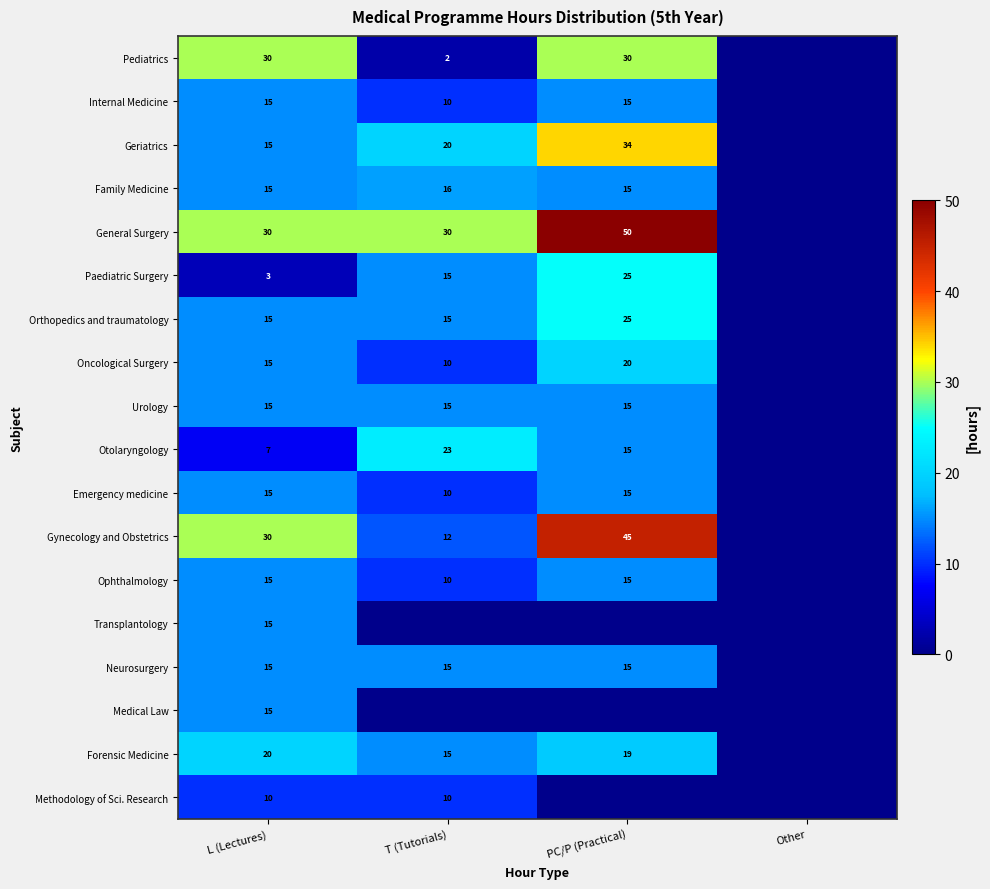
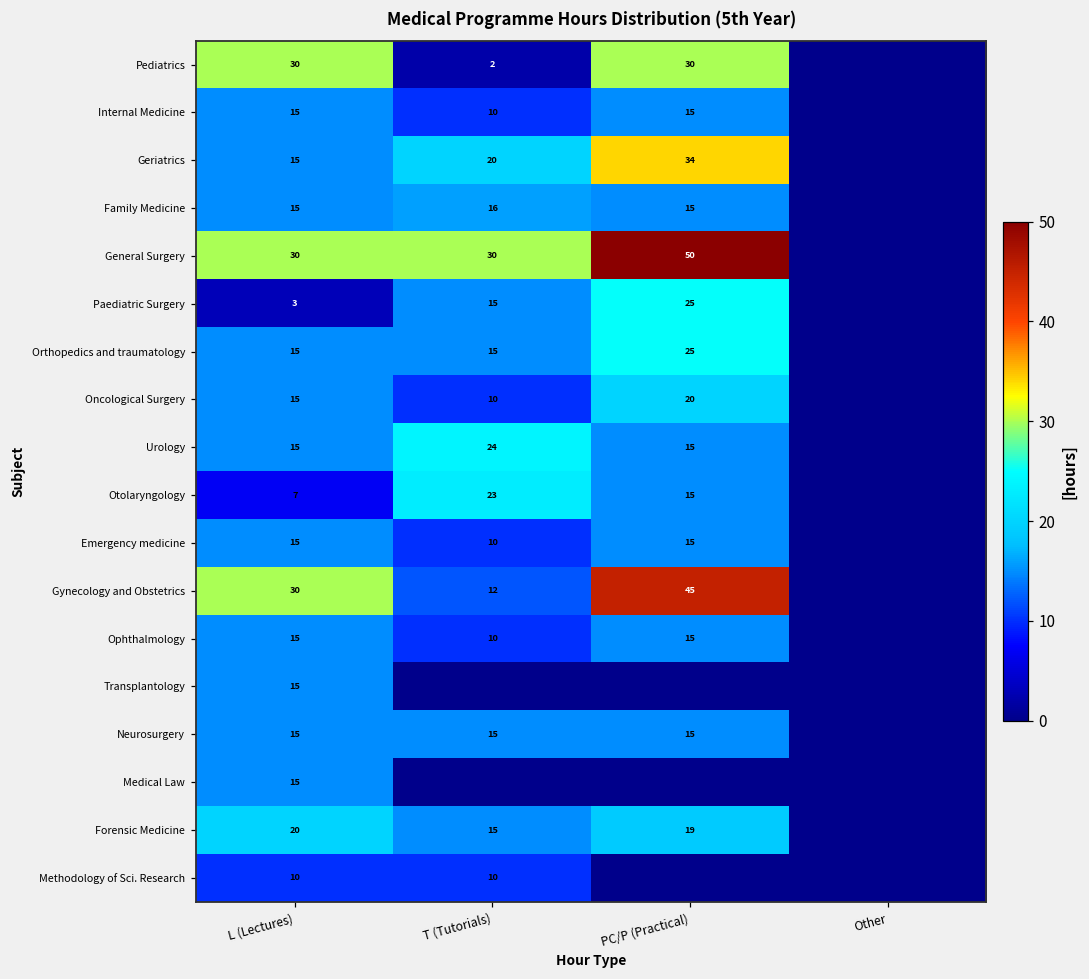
  {
    "Pediatrics": {
      "L (Lectures)": 30,
      "T (Tutorials)": 2,
      "PC/P (Practical)": 30
    },
    "Internal Medicine": {
      "L (Lectures)": 15,
      "T (Tutorials)": 10,
      "PC/P (Practical)": 15
    },
    "Geriatrics": {
      "L (Lectures)": 15,
      "T (Tutorials)": 20,
      "PC/P (Practical)": 34
    },
    "Family Medicine": {
      "L (Lectures)": 15,
      "T (Tutorials)": 16,
      "PC/P (Practical)": 15
    },
    "General Surgery": {
      "L (Lectures)": 30,
      "T (Tutorials)": 30,
      "PC/P (Practical)": 50
    },
    "Paediatric Surgery": {
      "L (Lectures)": 3,
      "T (Tutorials)": 15,
      "PC/P (Practical)": 25
    },
    "Orthopedics and traumatology": {
      "L (Lectures)": 15,
      "T (Tutorials)": 15,
      "PC/P (Practical)": 25
    },
    "Oncological Surgery": {
      "L (Lectures)": 15,
      "T (Tutorials)": 10,
      "PC/P (Practical)": 20
    },
    "Urology": {
      "L (Lectures)": 15,
-     "T (Tutorials)": 15,
+     "T (Tutorials)": 24,
      "PC/P (Practical)": 15
    },
    "Otolaryngology": {
      "L (Lectures)": 7,
      "T (Tutorials)": 23,
      "PC/P (Practical)": 15
    },
    "Emergency medicine": {
      "L (Lectures)": 15,
      "T (Tutorials)": 10,
      "PC/P (Practical)": 15
    },
    "Gynecology and Obstetrics": {
      "L (Lectures)": 30,
      "T (Tutorials)": 12,
      "PC/P (Practical)": 45
    },
    "Ophthalmology": {
      "L (Lectures)": 15,
      "T (Tutorials)": 10,
      "PC/P (Practical)": 15
    },
    "Transplantology": {
      "L (Lectures)": 15
    },
    "Neurosurgery": {
      "L (Lectures)": 15,
      "T (Tutorials)": 15,
      "PC/P (Practical)": 15
    },
    "Medical Law": {
      "L (Lectures)": 15
    },
    "Forensic Medicine": {
      "L (Lectures)": 20,
      "T (Tutorials)": 15,
      "PC/P (Practical)": 19
    },
    "Methodology of Sci. Research": {
      "L (Lectures)": 10,
      "T (Tutorials)": 10
    }
  }
